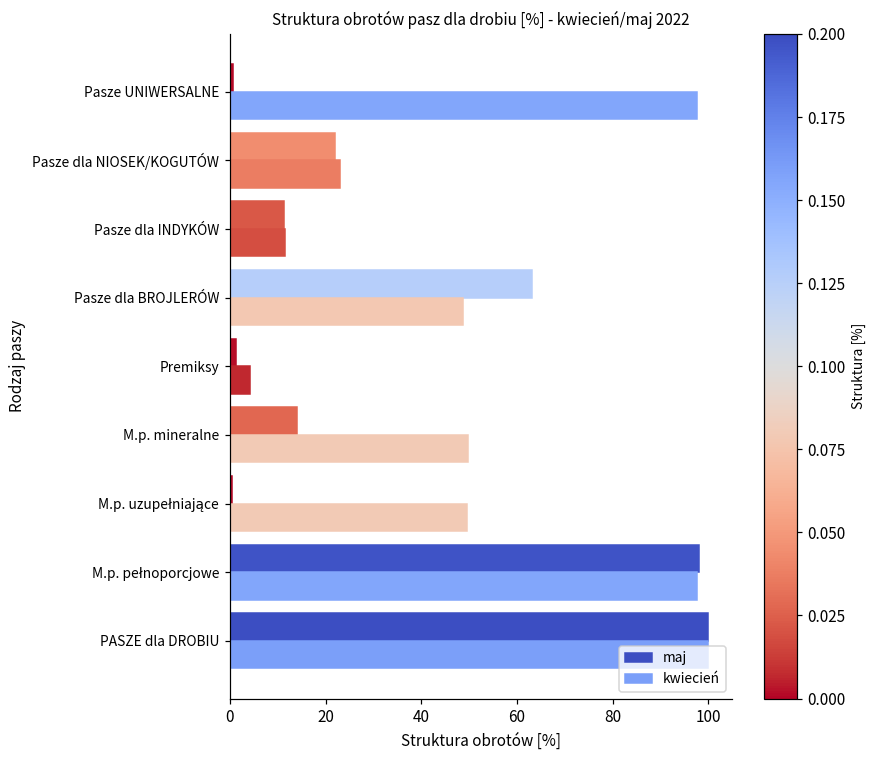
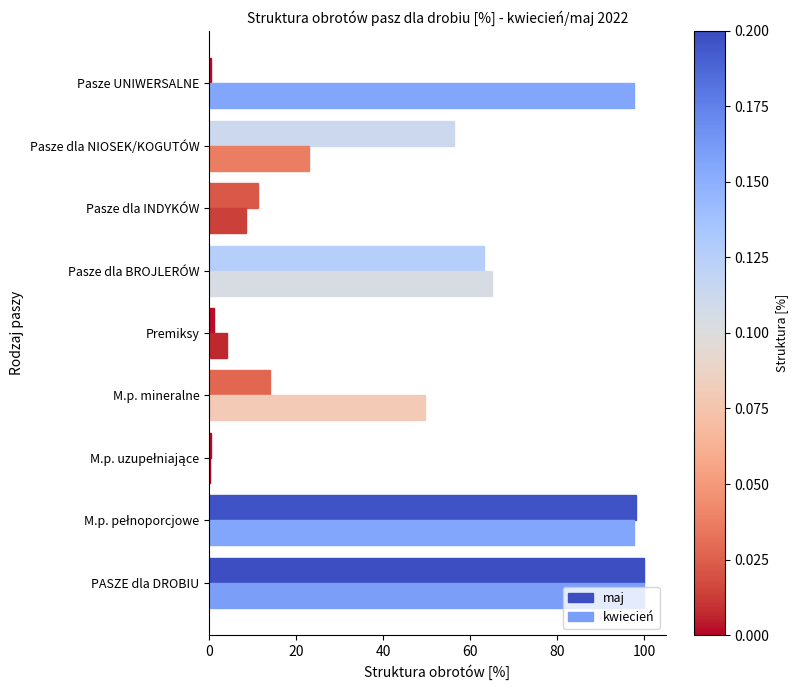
  {
    "maj": {
-     "Pasze dla NIOSEK/KOGUTÓW": 22,
+     "Pasze dla NIOSEK/KOGUTÓW": 56,
      "Pasze dla INDYKÓW": 11,
      "Pasze dla BROJLERÓW": 63,
      "Premiksy": 1,
      "M.p. mineralne": 14,
      "M.p. pełnoporcjowe": 98,
      "PASZE dla DROBIU": 100
    },
    "kwiecień": {
      "Pasze UNIWERSALNE": 98,
      "Pasze dla NIOSEK/KOGUTÓW": 23,
-     "Pasze dla INDYKÓW": 11,
-     "Pasze dla BROJLERÓW": 49,
+     "Pasze dla INDYKÓW": 8,
+     "Pasze dla BROJLERÓW": 65,
      "Premiksy": 4,
      "M.p. mineralne": 50,
-     "M.p. uzupełniające": 50,
+     "M.p. uzupełniające": 0,
      "M.p. pełnoporcjowe": 98
    }
  }
